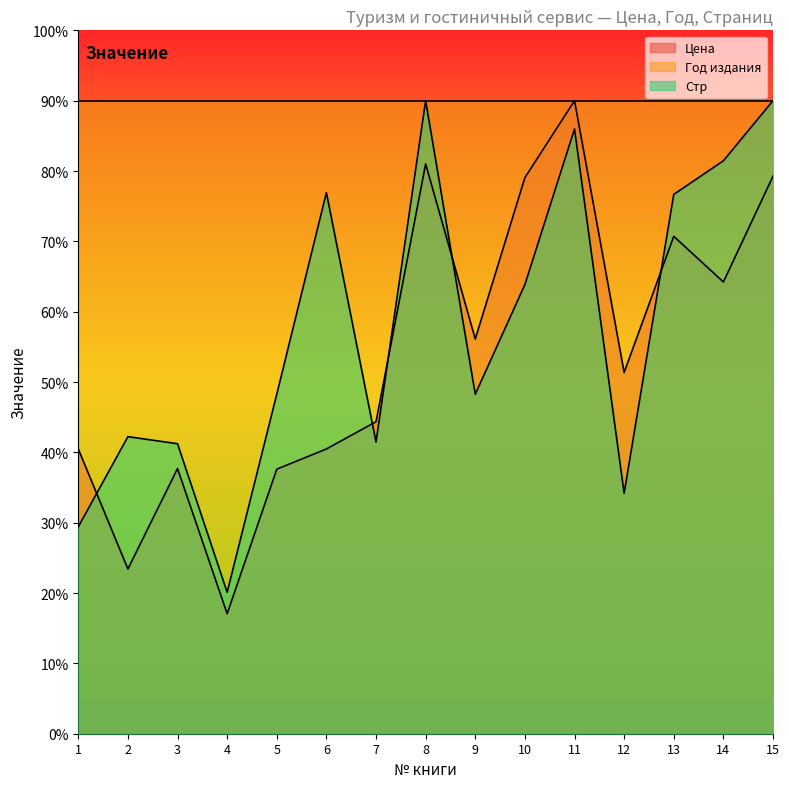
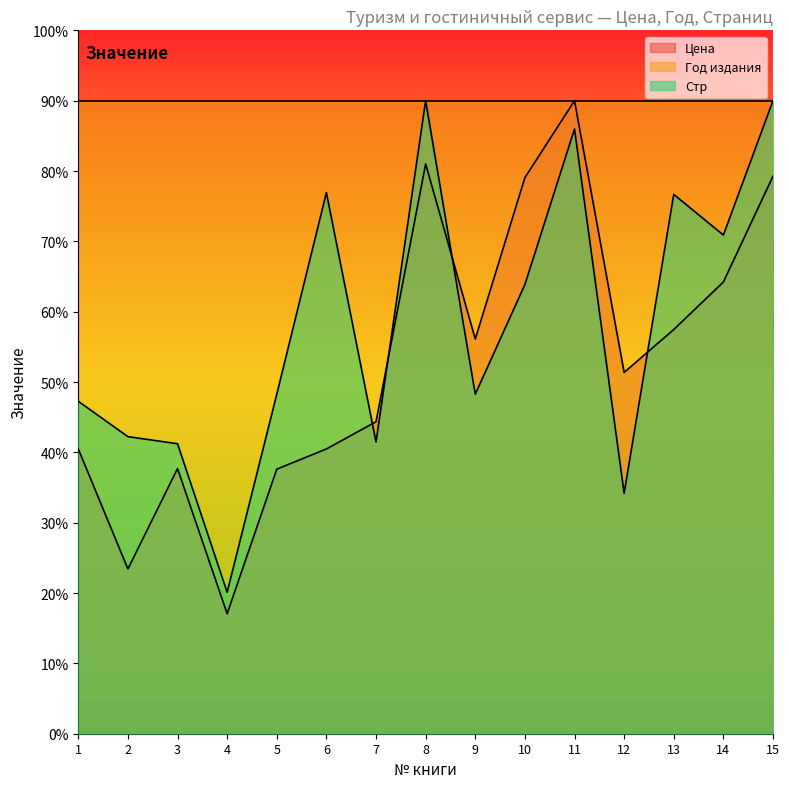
  {
    "Цена": {
      "1": "40%",
      "2": "23%",
      "3": "38%",
      "4": "17%",
      "5": "38%",
      "6": "40%",
      "7": "44%",
      "8": "81%",
      "9": "56%",
      "10": "79%",
      "12": "51%",
-     "13": "71%",
+     "13": "57%",
      "14": "64%",
      "15": "79%"
    },
    "Год издания": {
      "1": "90%",
      "2": "90%",
      "3": "90%",
      "4": "90%",
      "5": "90%",
      "6": "90%",
      "7": "90%",
      "9": "90%",
      "10": "90%",
      "12": "90%",
      "13": "90%",
      "14": "90%"
    },
    "Стр": {
-     "1": "29%",
+     "1": "47%",
      "2": "42%",
      "3": "41%",
      "4": "20%",
      "5": "48%",
      "6": "77%",
      "7": "41%",
      "9": "48%",
      "10": "64%",
      "11": "86%",
      "12": "34%",
      "13": "77%",
-     "14": "81%"
+     "14": "71%"
    }
  }
